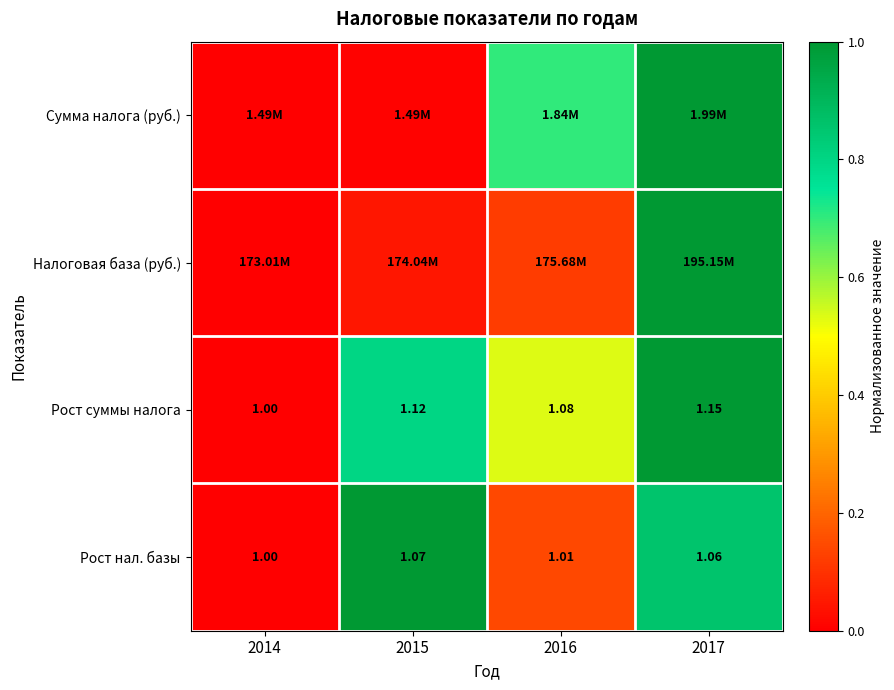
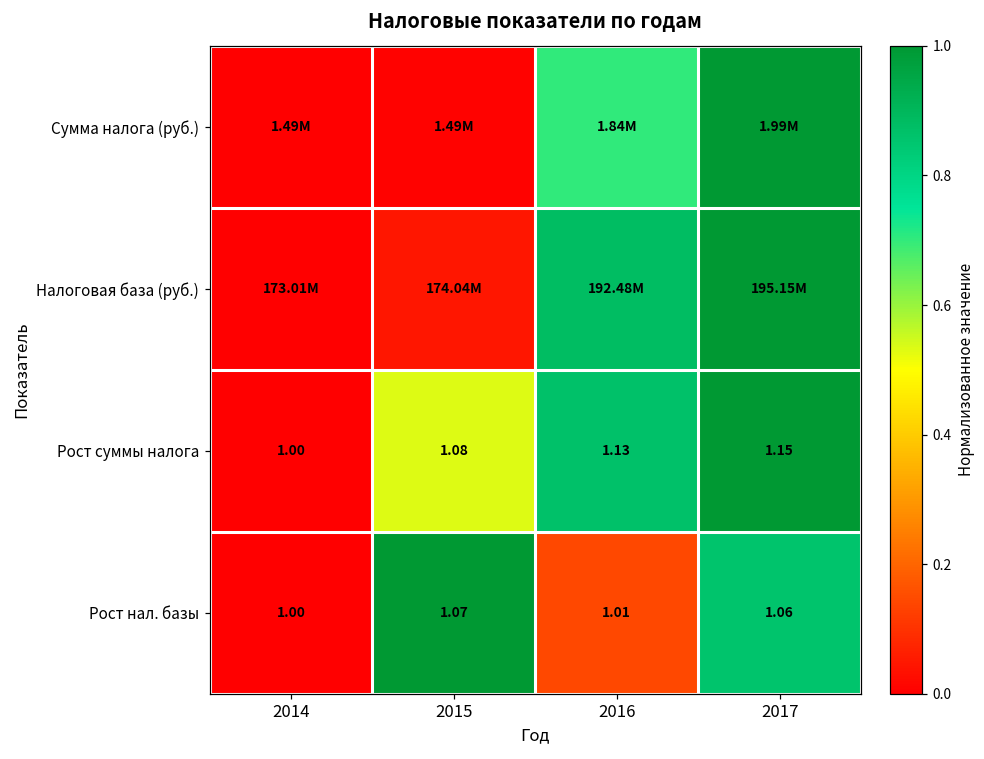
  {
    "Сумма налога (руб.)": {
      "2014": "1.49М",
      "2015": "1.49М",
      "2016": "1.84М",
      "2017": "1.99М"
    },
    "Налоговая база (руб.)": {
      "2014": "173.01М",
      "2015": "174.04М",
-     "2016": "175.68М",
+     "2016": "192.48М",
      "2017": "195.15М"
    },
    "Рост суммы налога": {
      "2014": "1.00",
-     "2015": "1.12",
-     "2016": "1.08",
+     "2015": "1.08",
+     "2016": "1.13",
      "2017": "1.15"
    },
    "Рост нал. базы": {
      "2014": "1.00",
      "2015": "1.07",
      "2016": "1.01",
      "2017": "1.06"
    }
  }
